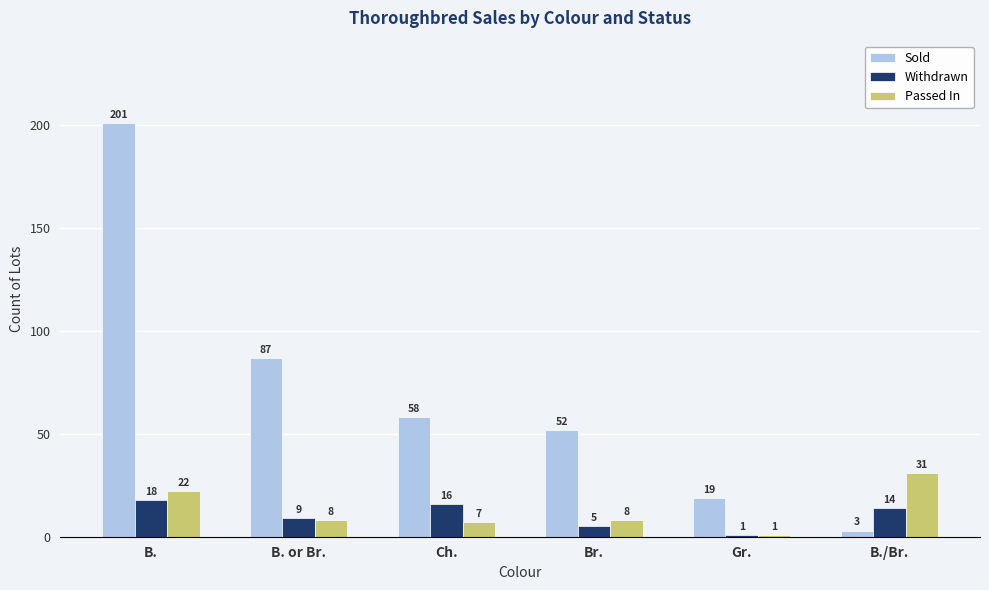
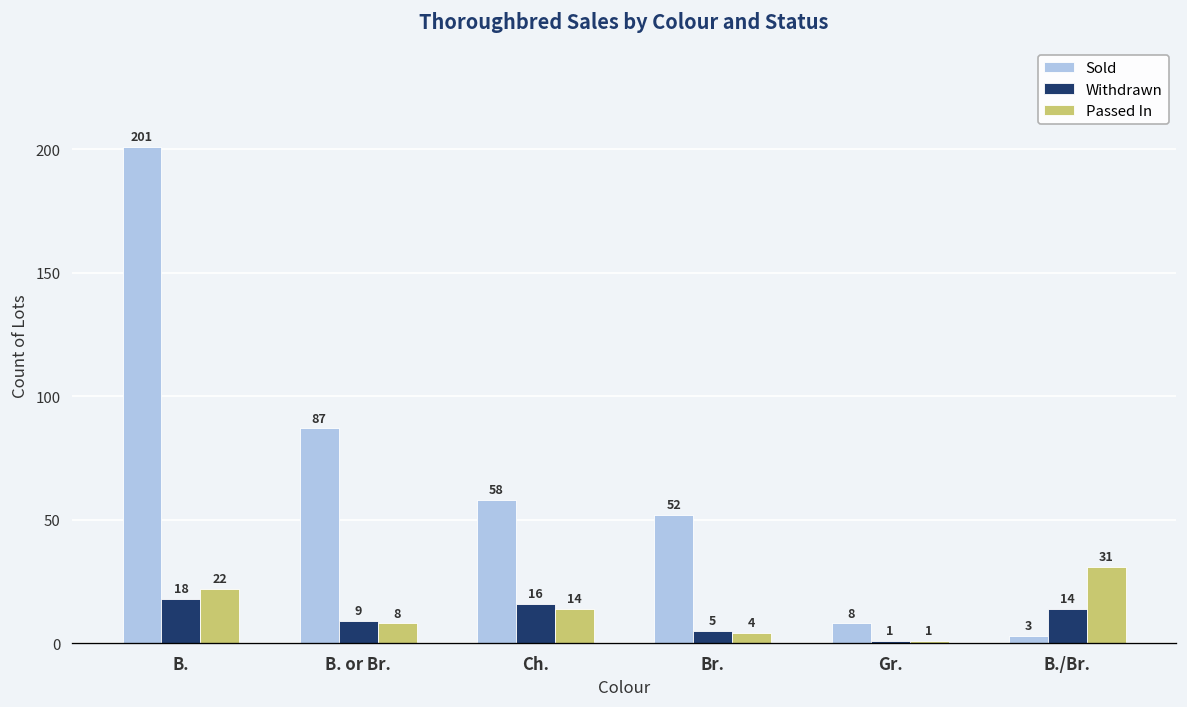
  {
    "Sold": {
      "B.": 201,
      "B. or Br.": 87,
      "Ch.": 58,
      "Br.": 52,
-     "Gr.": 19,
+     "Gr.": 8,
      "B./Br.": 3
    },
    "Withdrawn": {
      "B.": 18,
      "B. or Br.": 9,
      "Ch.": 16,
      "Br.": 5,
      "Gr.": 1,
      "B./Br.": 14
    },
    "Passed In": {
      "B.": 22,
      "B. or Br.": 8,
-     "Ch.": 7,
-     "Br.": 8,
+     "Ch.": 14,
+     "Br.": 4,
      "Gr.": 1,
      "B./Br.": 31
    }
  }
